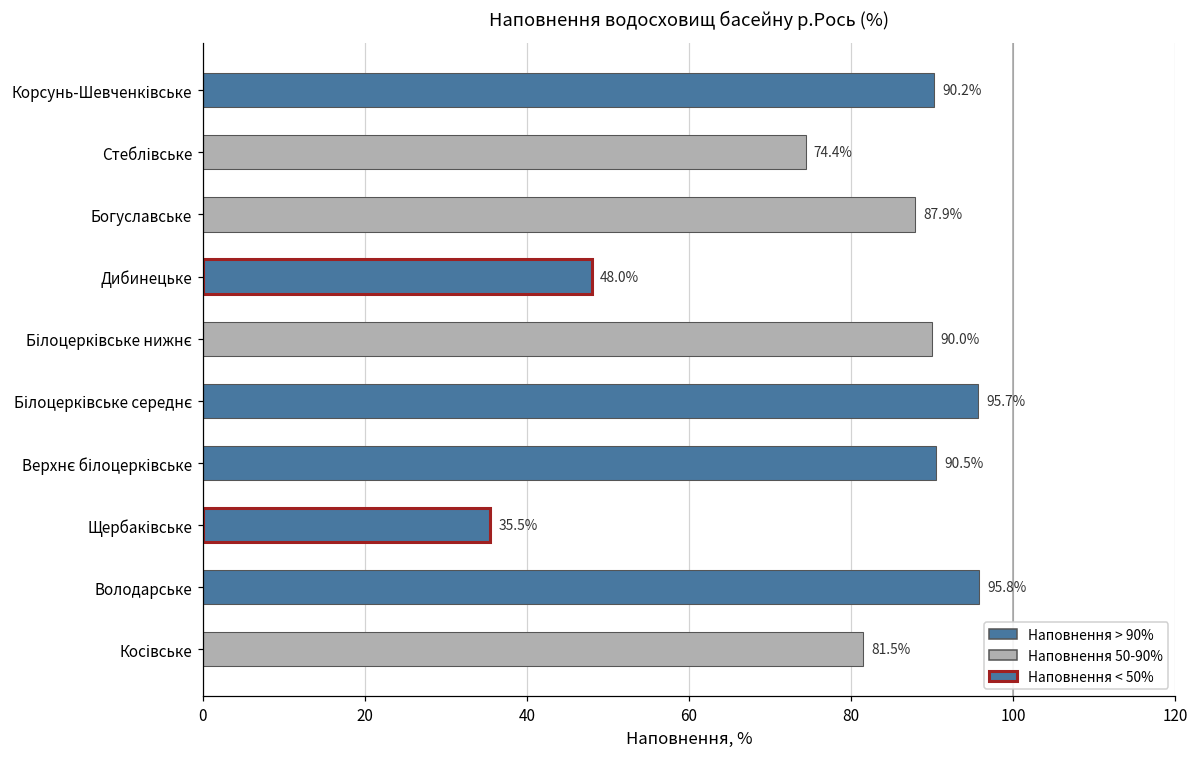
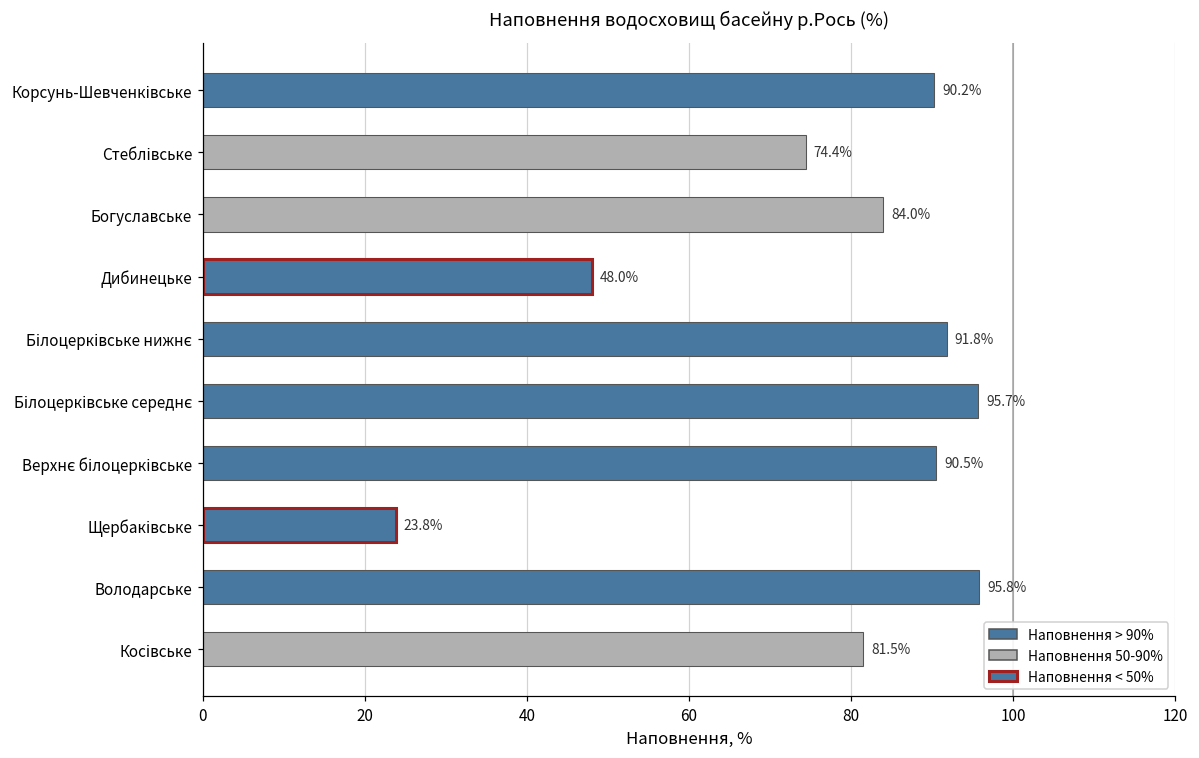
  {
    "Корсунь-Шевченківське": "90.2%",
    "Стеблівське": "74.4%",
-   "Богуславське": "87.9%",
+   "Богуславське": "84.0%",
    "Дибинецьке": "48.0%",
-   "Білоцерківське нижнє": "90.0%",
+   "Білоцерківське нижнє": "91.8%",
    "Білоцерківське середнє": "95.7%",
    "Верхнє білоцерківське": "90.5%",
-   "Щербаківське": "35.5%",
+   "Щербаківське": "23.8%",
    "Володарське": "95.8%",
    "Косівське": "81.5%"
  }
